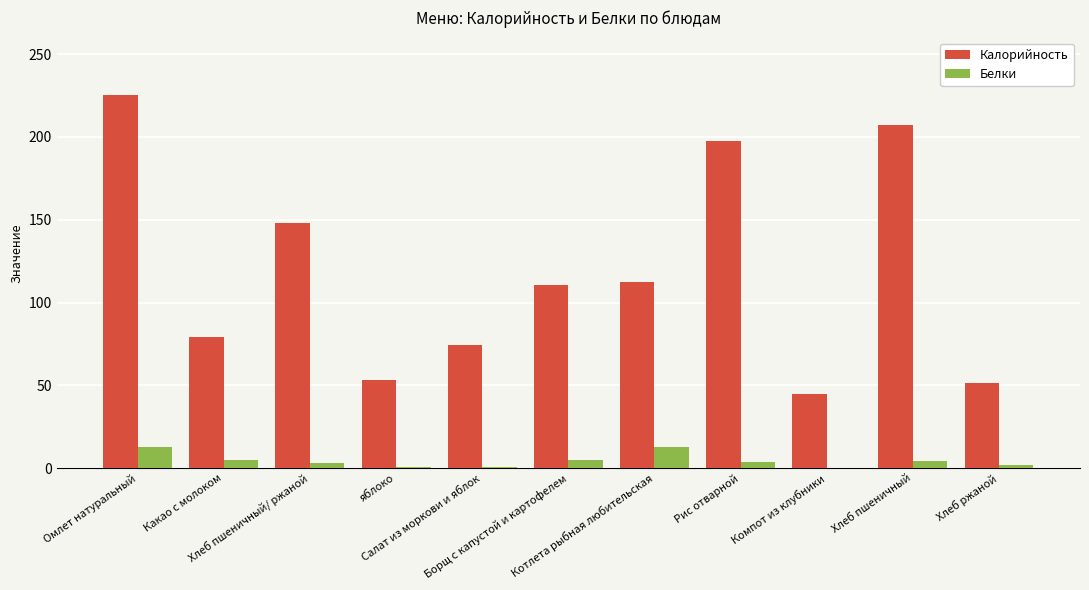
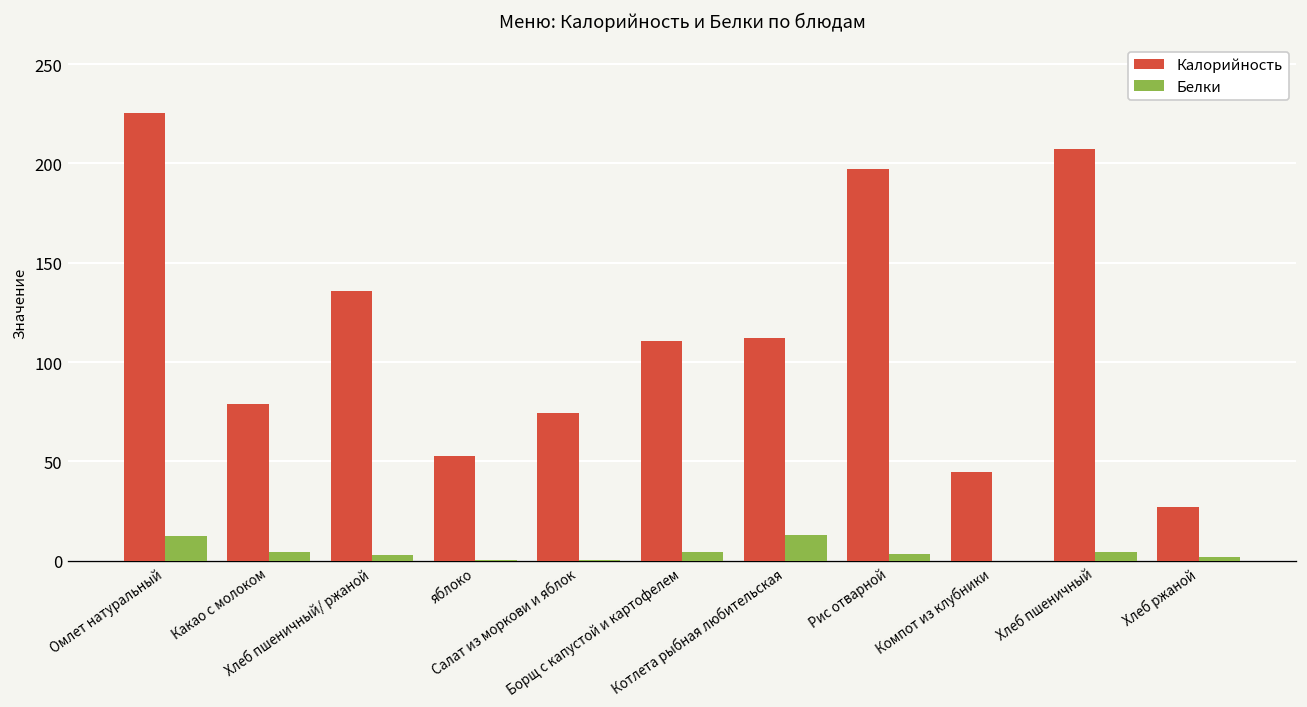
  {
    "Калорийность": {
      "Омлет натуральный": 226,
      "Какао с молоком": 79,
-     "Хлеб пшеничный/ ржаной": 148,
+     "Хлеб пшеничный/ ржаной": 136,
      "яблоко": 53,
      "Салат из моркови и яблок": 74,
      "Борщ с капустой и картофелем": 110,
      "Котлета рыбная любительская": 112,
      "Рис отварной": 197,
      "Компот из клубники": 45,
      "Хлеб пшеничный": 207,
-     "Хлеб ржаной": 51
+     "Хлеб ржаной": 27
    },
    "Белки": {
      "Омлет натуральный": 13,
      "Какао с молоком": 5,
      "Хлеб пшеничный/ ржаной": 3,
      "Борщ с капустой и картофелем": 5,
      "Котлета рыбная любительская": 13,
      "Рис отварной": 4,
      "Хлеб пшеничный": 5,
      "Хлеб ржаной": 2
    }
  }
